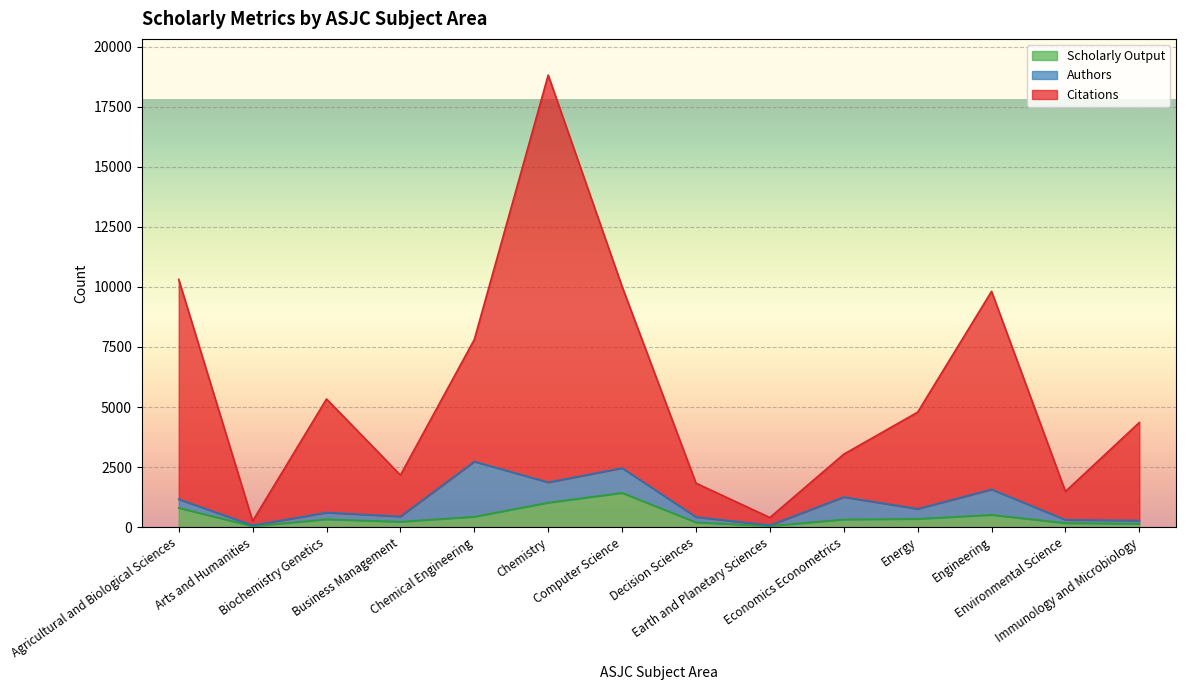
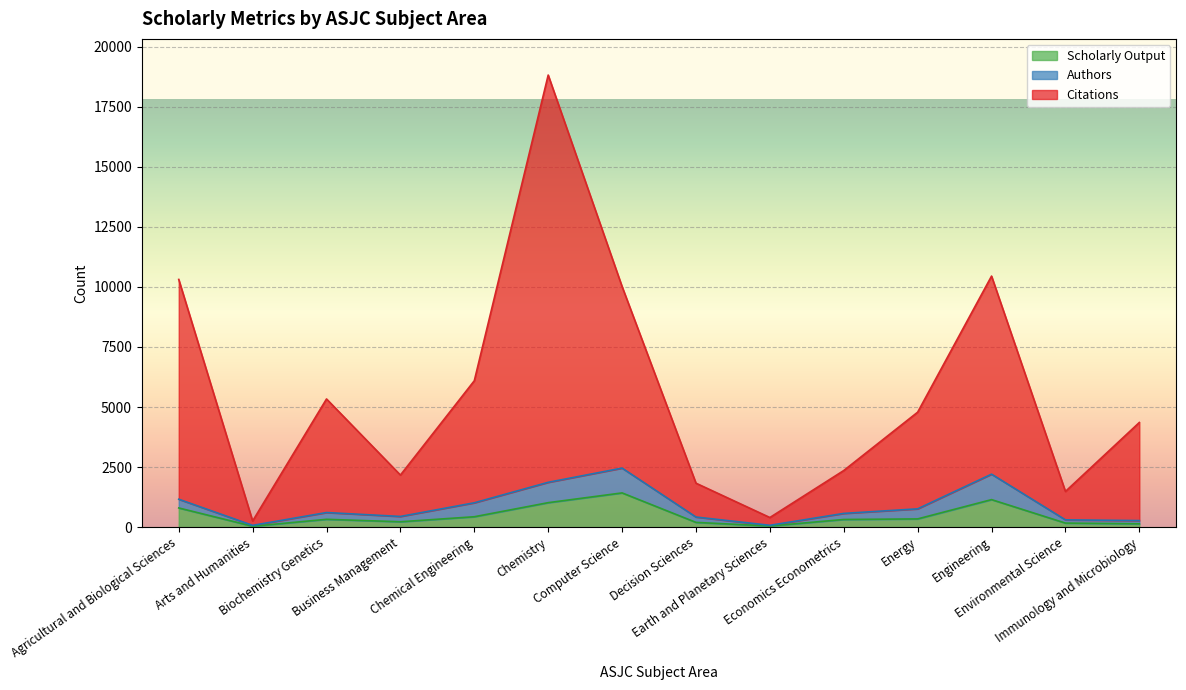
  {
    "Scholarly Output": {
      "Agricultural and Biological Sciences": 800,
      "Biochemistry Genetics": 300,
      "Business Management": 200,
      "Chemical Engineering": 400,
      "Chemistry": 1000,
      "Computer Science": 1400,
      "Decision Sciences": 200,
      "Economics Econometrics": 300,
      "Energy": 300,
-     "Engineering": 500,
+     "Engineering": 1100,
      "Environmental Science": 200,
      "Immunology and Microbiology": 100
    },
    "Authors": {
      "Agricultural and Biological Sciences": 400,
      "Biochemistry Genetics": 300,
      "Business Management": 200,
-     "Chemical Engineering": 2300,
+     "Chemical Engineering": 600,
      "Chemistry": 800,
      "Computer Science": 1000,
      "Decision Sciences": 200,
-     "Economics Econometrics": 900,
+     "Economics Econometrics": 300,
      "Energy": 400,
      "Engineering": 1100,
      "Environmental Science": 100,
      "Immunology and Microbiology": 100
    },
    "Citations": {
      "Agricultural and Biological Sciences": 9100,
      "Arts and Humanities": 200,
      "Biochemistry Genetics": 4700,
      "Business Management": 1700,
      "Chemical Engineering": 5100,
      "Chemistry": 17000,
      "Computer Science": 7600,
      "Decision Sciences": 1400,
      "Earth and Planetary Sciences": 300,
      "Economics Econometrics": 1800,
      "Energy": 4000,
      "Engineering": 8200,
      "Environmental Science": 1200,
      "Immunology and Microbiology": 4100
    }
  }
